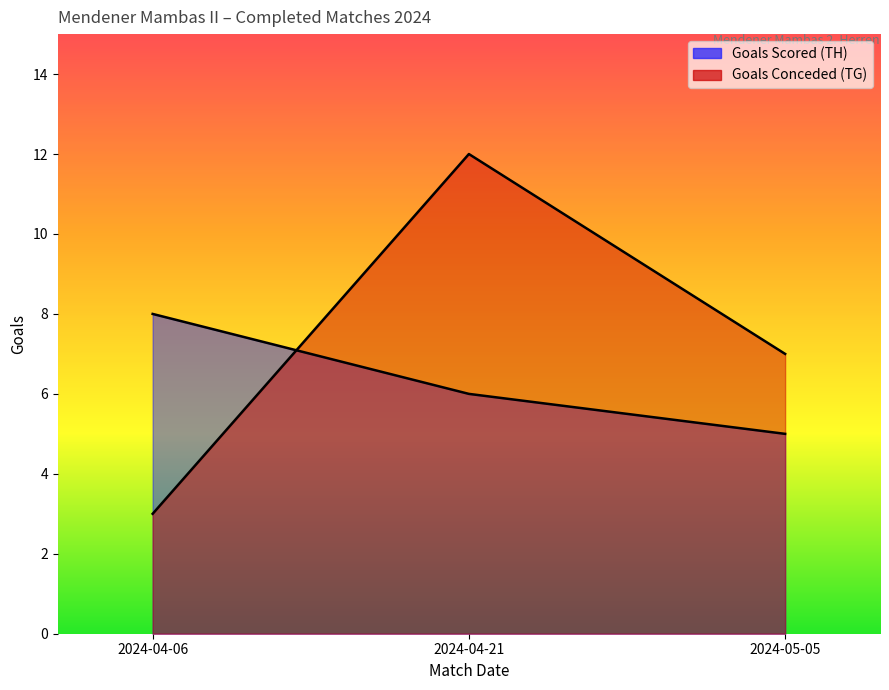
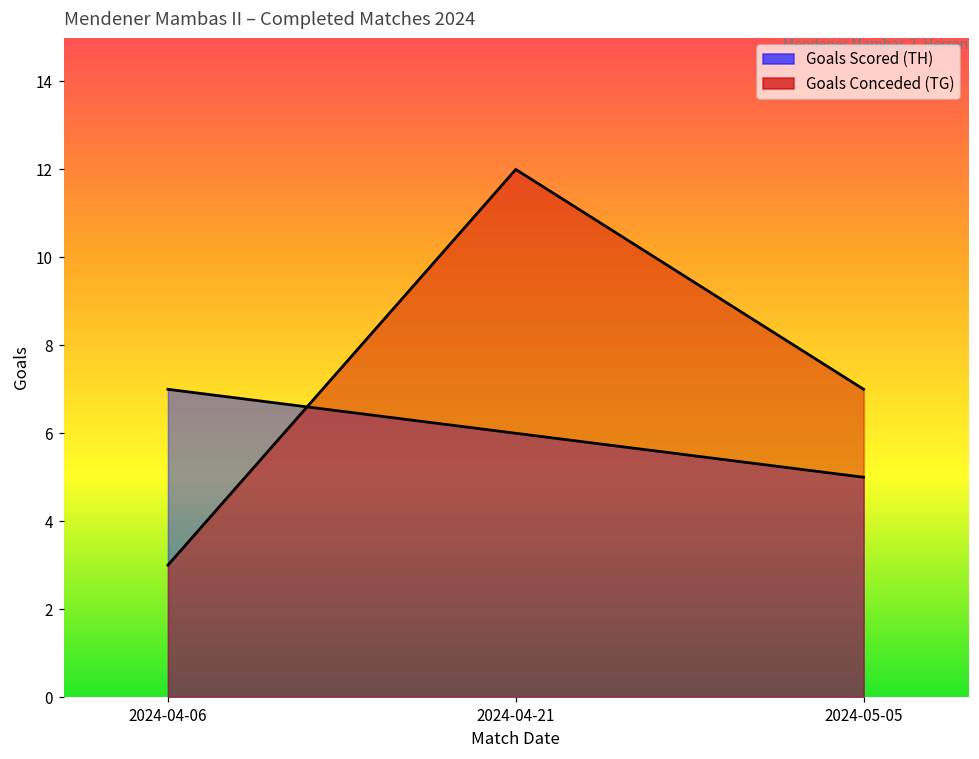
  {
    "Goals Scored (TH)": {
-     "2024-04-06": 8,
+     "2024-04-06": 7,
      "2024-04-21": 6,
      "2024-05-05": 5
    },
    "Goals Conceded (TG)": {
      "2024-04-06": 3,
      "2024-04-21": 12,
      "2024-05-05": 7
    }
  }
